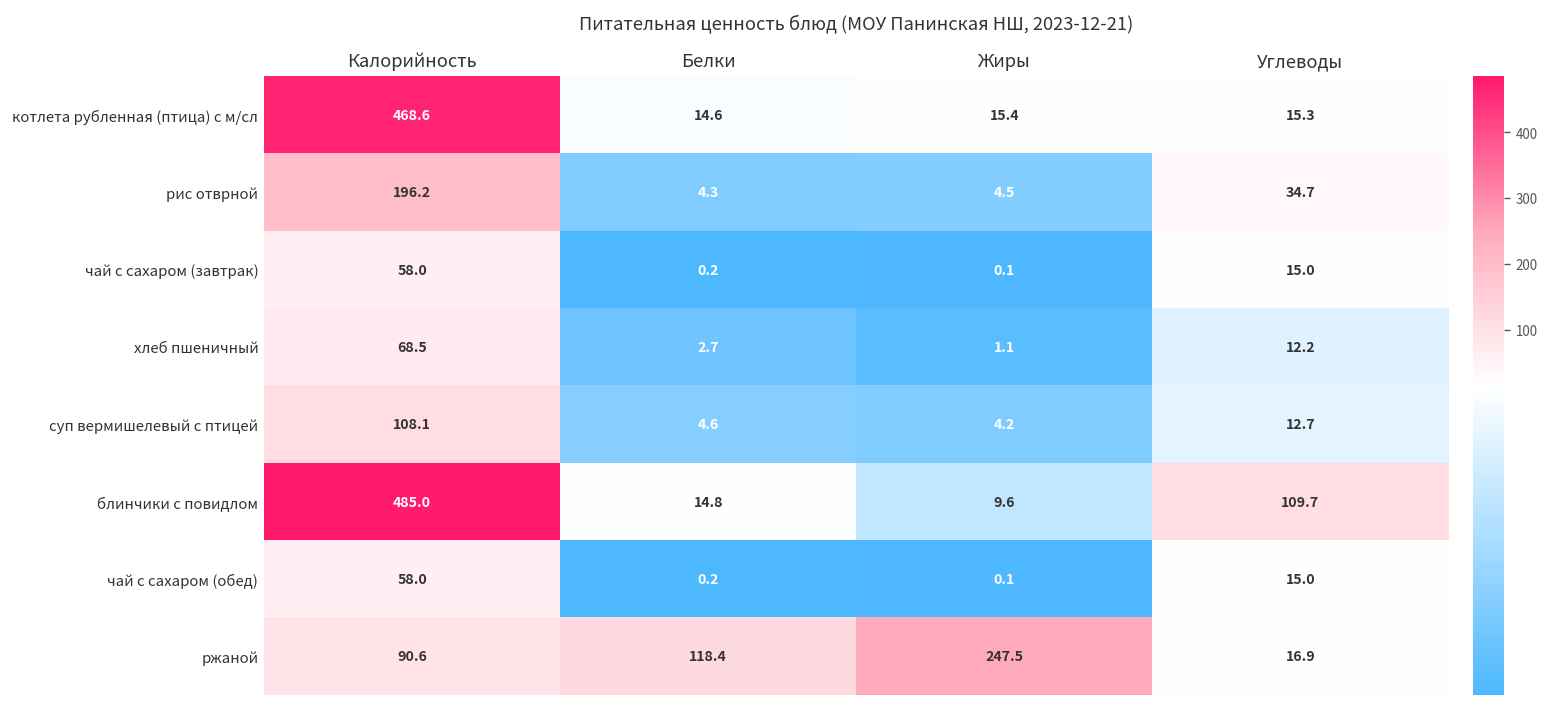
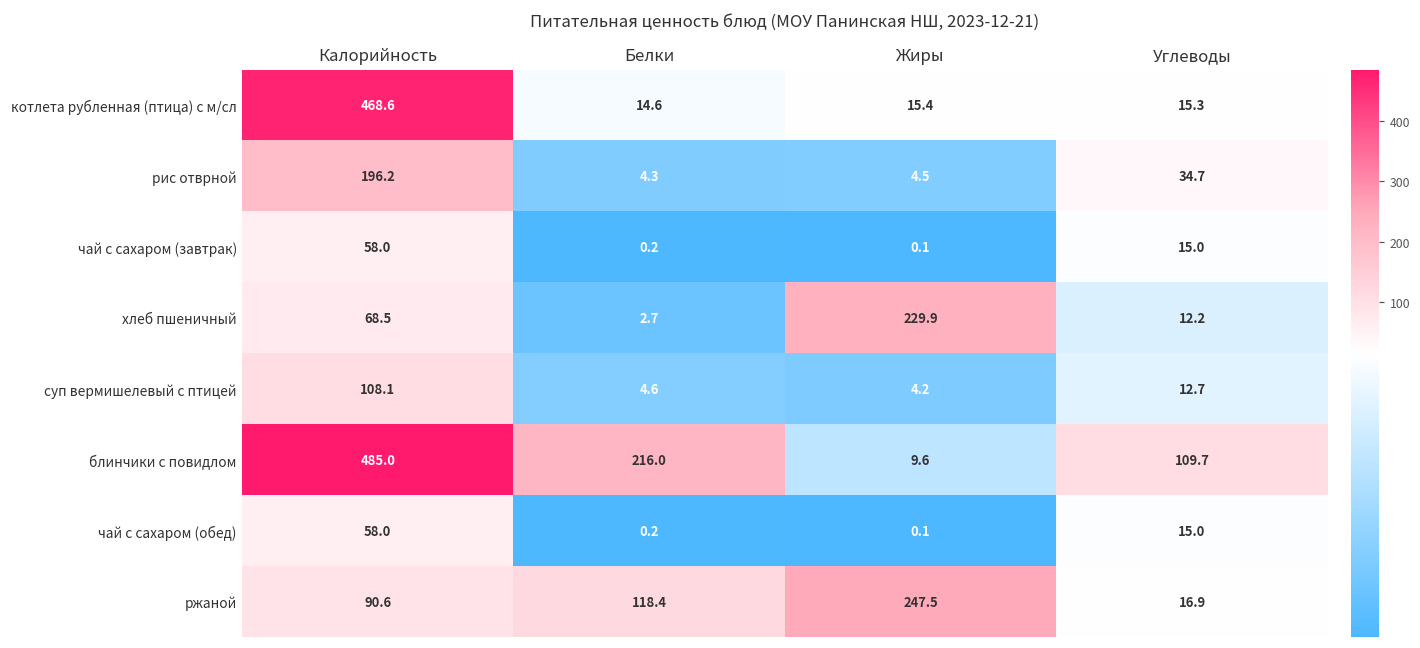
  {
    "котлета рубленная (птица) с м/сл": {
      "Калорийность": 468.6,
      "Белки": 14.6,
      "Жиры": 15.4,
      "Углеводы": 15.3
    },
    "рис отврной": {
      "Калорийность": 196.2,
      "Белки": 4.3,
      "Жиры": 4.5,
      "Углеводы": 34.7
    },
    "чай с сахаром (завтрак)": {
      "Калорийность": 58.0,
      "Белки": 0.2,
      "Жиры": 0.1,
      "Углеводы": 15.0
    },
    "хлеб пшеничный": {
      "Калорийность": 68.5,
      "Белки": 2.7,
-     "Жиры": 1.1,
+     "Жиры": 229.9,
      "Углеводы": 12.2
    },
    "суп вермишелевый с птицей": {
      "Калорийность": 108.1,
      "Белки": 4.6,
      "Жиры": 4.2,
      "Углеводы": 12.7
    },
    "блинчики с повидлом": {
      "Калорийность": 485.0,
-     "Белки": 14.8,
+     "Белки": 216.0,
      "Жиры": 9.6,
      "Углеводы": 109.7
    },
    "чай с сахаром (обед)": {
      "Калорийность": 58.0,
      "Белки": 0.2,
      "Жиры": 0.1,
      "Углеводы": 15.0
    },
    "ржаной": {
      "Калорийность": 90.6,
      "Белки": 118.4,
      "Жиры": 247.5,
      "Углеводы": 16.9
    }
  }
